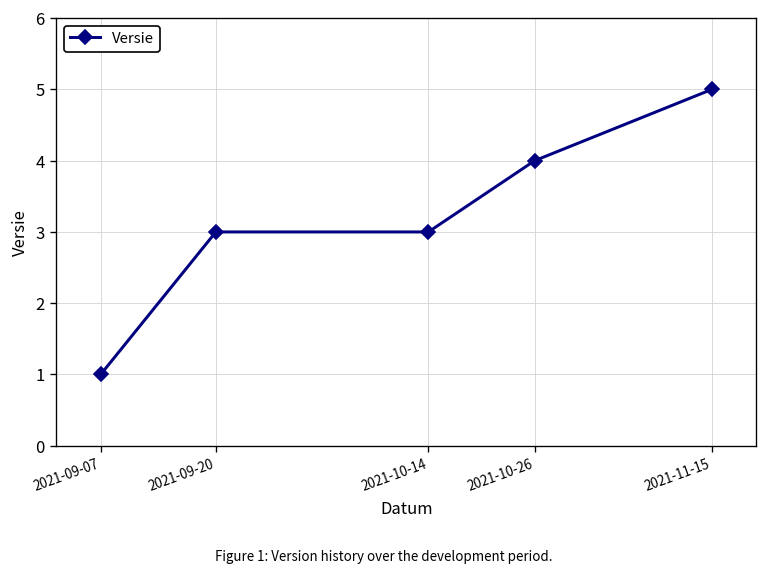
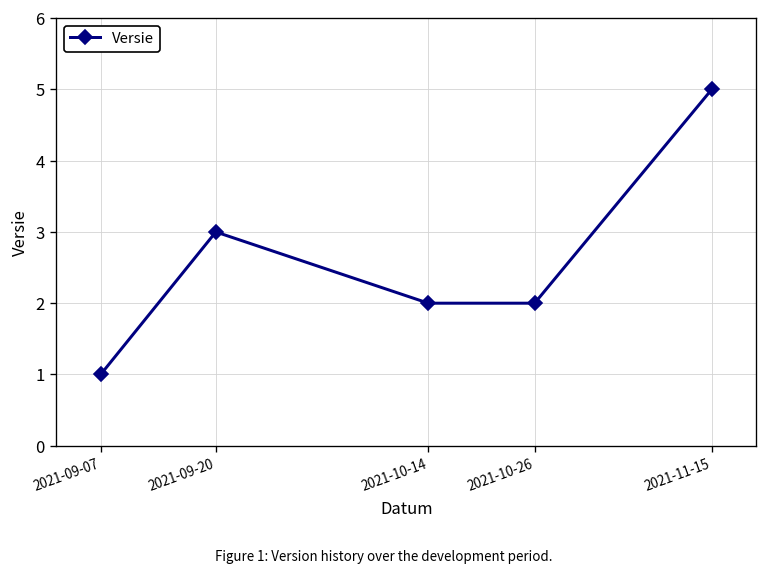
  {
    "2021-09-07": 1,
    "2021-09-20": 3,
-   "2021-10-14": 3,
-   "2021-10-26": 4,
+   "2021-10-14": 2,
+   "2021-10-26": 2,
    "2021-11-15": 5
  }
